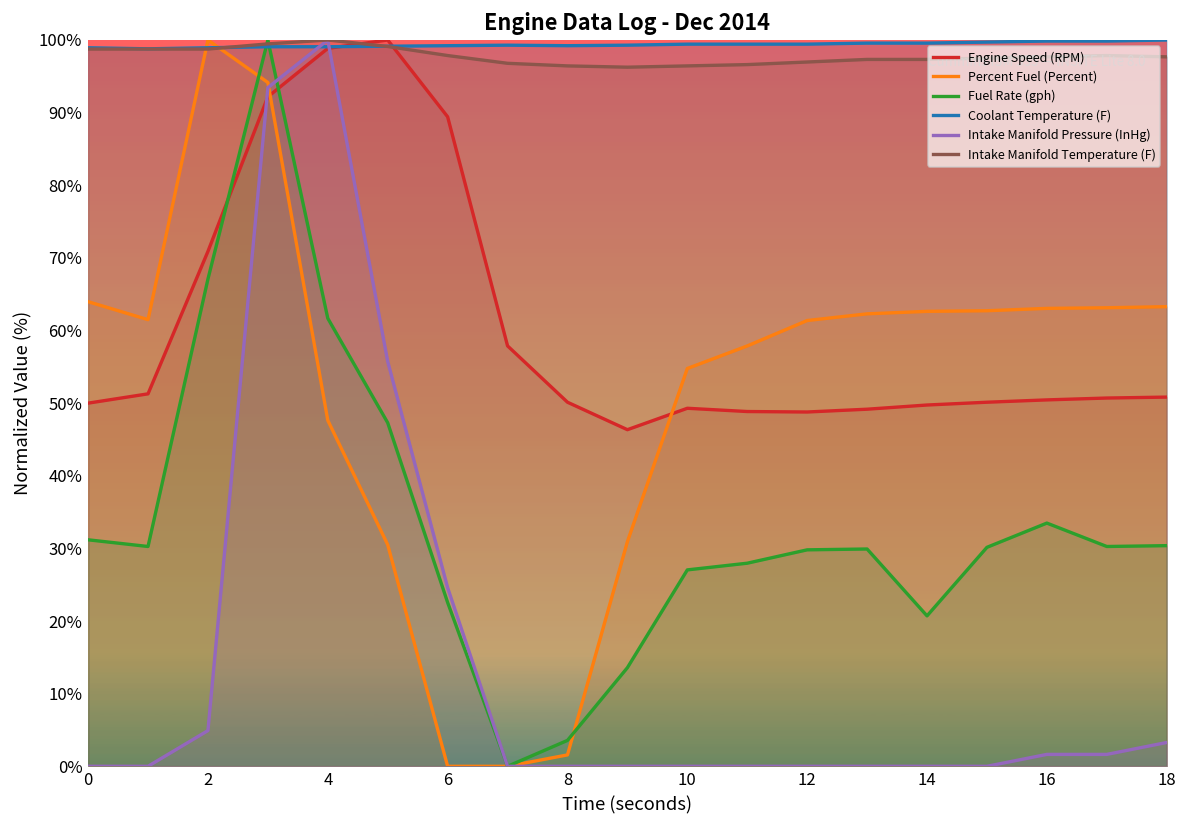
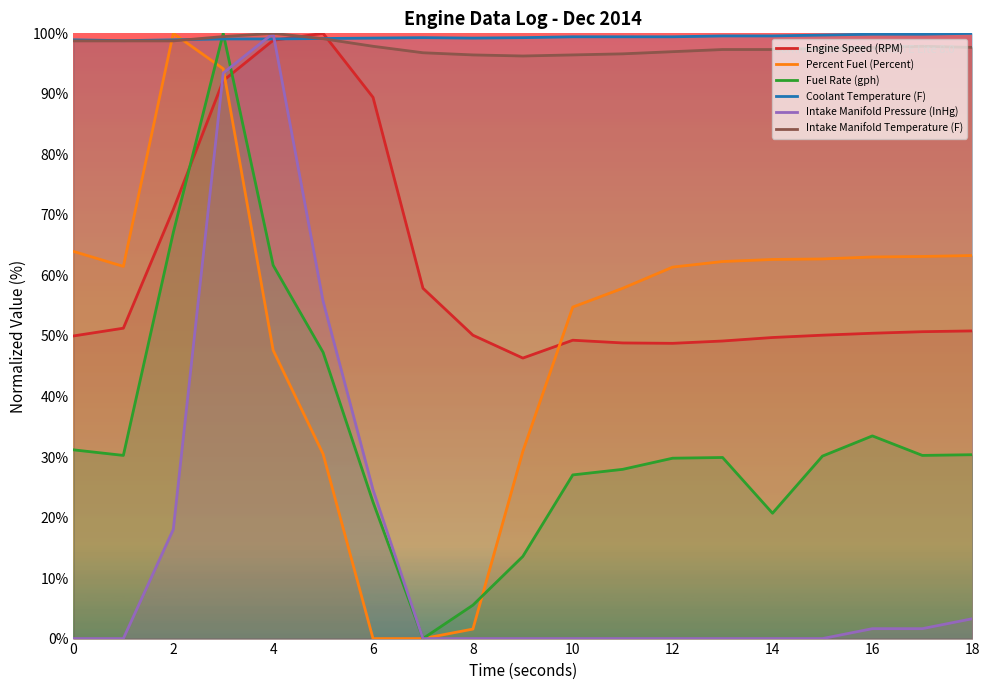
  {
    "Engine Speed (RPM)": {
      "0": "50%",
      "2": "71%",
      "6": "89%",
      "8": "50%",
      "10": "49%",
      "12": "49%",
      "14": "50%",
      "16": "50%",
      "18": "51%"
    },
    "Percent Fuel (Percent)": {
      "0": "64%",
      "2": "100%",
      "4": "48%",
      "6": "0%",
      "8": "2%",
      "10": "55%",
      "12": "61%",
      "14": "63%",
      "16": "63%",
      "18": "63%"
    },
    "Fuel Rate (gph)": {
      "0": "31%",
      "2": "67%",
      "4": "62%",
      "6": "23%",
-     "8": "4%",
+     "8": "6%",
      "10": "27%",
      "12": "30%",
      "14": "21%",
      "16": "33%",
      "18": "30%"
    },
    "Coolant Temperature (F)": {
      "6": "99%",
      "8": "99%",
      "10": "99%",
      "12": "99%",
      "14": "100%",
      "16": "100%",
      "18": "100%"
    },
    "Intake Manifold Pressure (InHg)": {
      "0": "0%",
-     "2": "5%",
+     "2": "18%",
      "6": "25%",
      "8": "0%",
      "10": "0%",
      "12": "0%",
      "14": "0%",
      "16": "2%",
      "18": "3%"
    },
    "Intake Manifold Temperature (F)": {
      "6": "98%",
      "8": "96%",
      "10": "96%",
      "12": "97%",
      "18": "98%"
    }
  }
